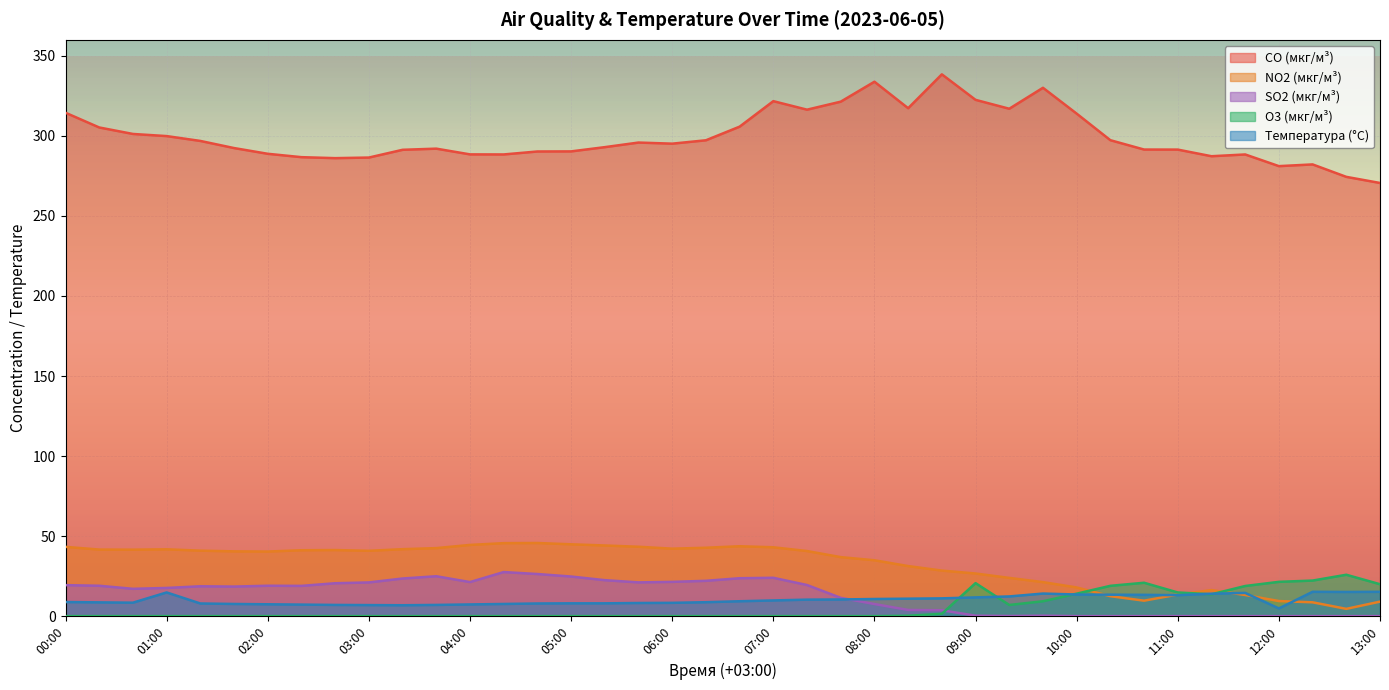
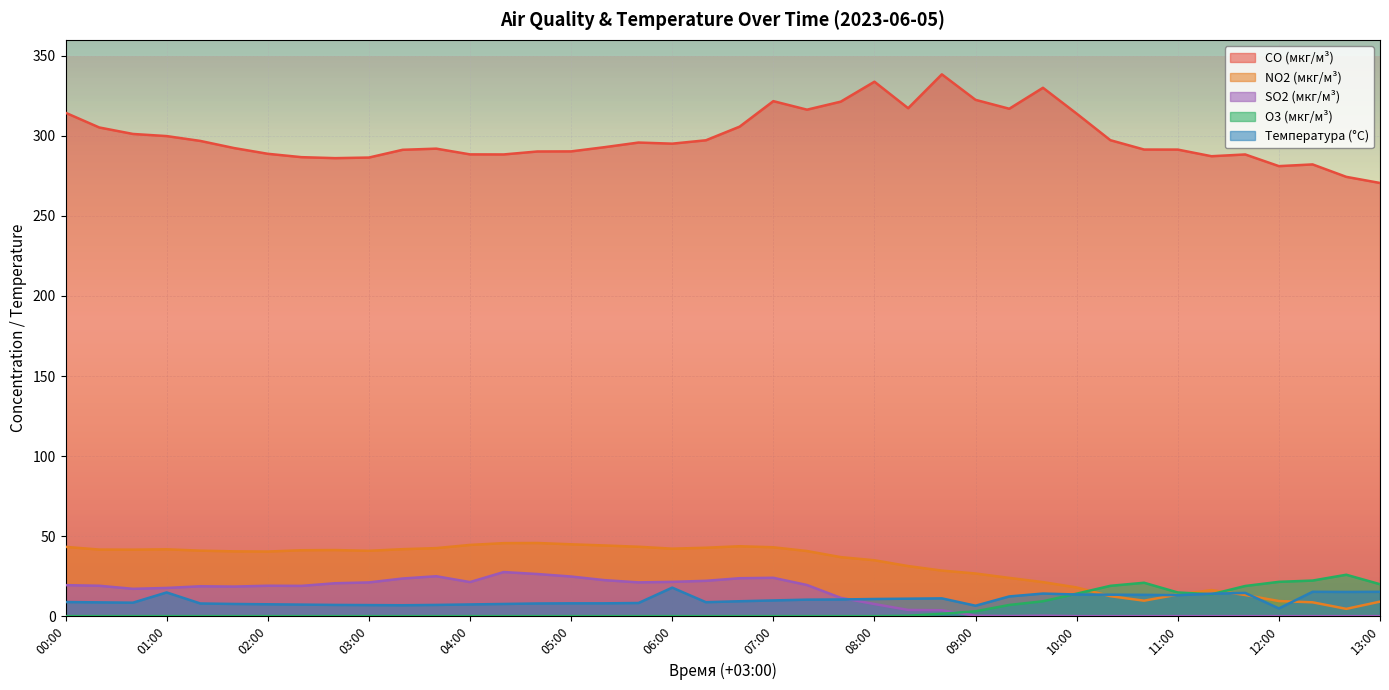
  {
    "SO2 (мкг/м³)": {
      "00:00": 19,
      "01:00": 18,
      "02:00": 19,
      "03:00": 21,
      "04:00": 21,
      "05:00": 25,
      "06:00": 21,
      "07:00": 24,
      "08:00": 8,
      "09:00": 0,
      "10:00": 0,
      "11:00": 0,
      "12:00": 0,
      "13:00": 0
    },
    "O3 (мкг/м³)": {
      "00:00": 0,
      "01:00": 0,
      "02:00": 0,
      "03:00": 0,
      "04:00": 0,
      "05:00": 0,
      "06:00": 0,
      "07:00": 0,
      "08:00": 0,
-     "09:00": 21,
+     "09:00": 3,
      "12:00": 21,
      "13:00": 20
    },
    "Температура (°C)": {
      "00:00": 9,
      "01:00": 15,
      "02:00": 7,
      "03:00": 7,
      "04:00": 7,
      "05:00": 8,
-     "06:00": 8,
+     "06:00": 18,
      "07:00": 10,
      "08:00": 11,
-     "09:00": 12,
+     "09:00": 7,
      "12:00": 5,
      "13:00": 15
    }
  }
